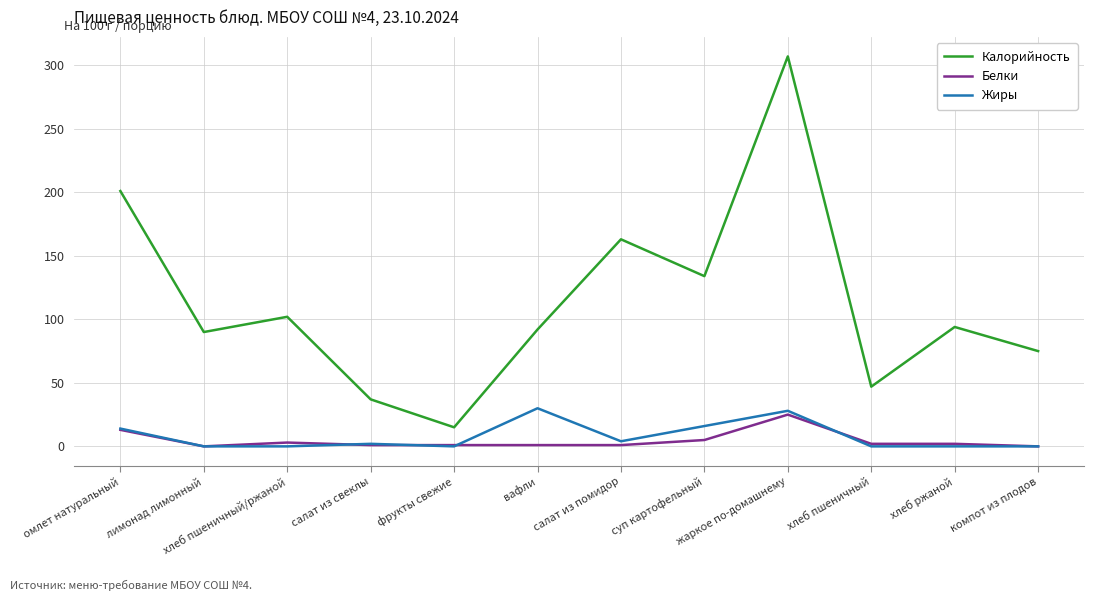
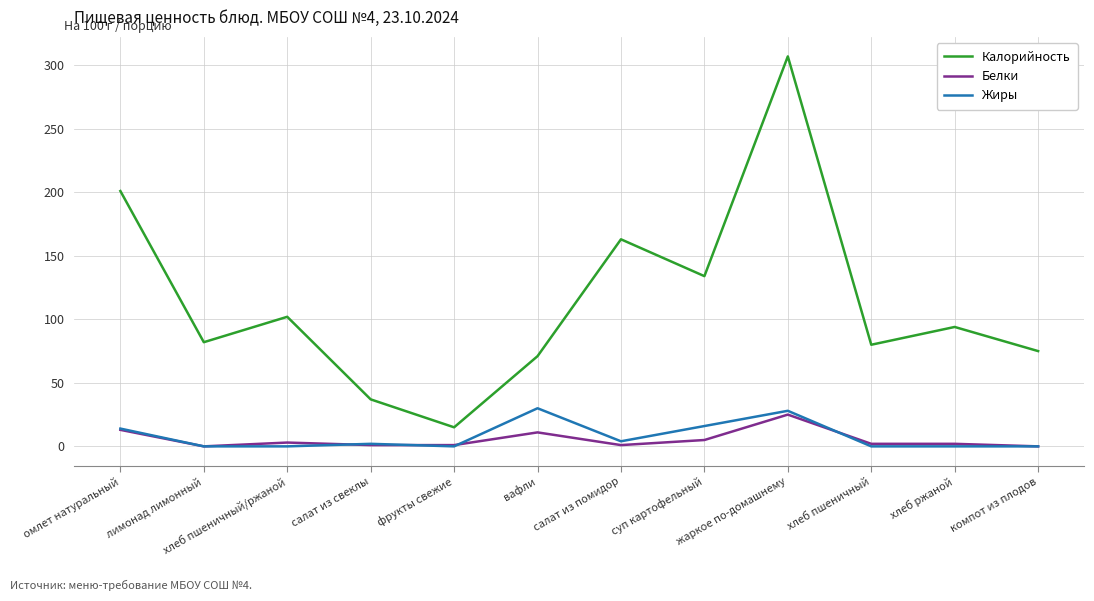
  {
    "Калорийность": {
      "омлет натуральный": 201,
-     "лимонад лимонный": 90,
+     "лимонад лимонный": 82,
      "хлеб пшеничный/ржаной": 102,
      "салат из свеклы": 37,
      "фрукты свежие": 15,
-     "вафли": 92,
+     "вафли": 71,
      "салат из помидор": 163,
      "суп картофельный": 134,
      "жаркое по-домашнему": 307,
-     "хлеб пшеничный": 47,
+     "хлеб пшеничный": 80,
      "хлеб ржаной": 94,
      "компот из плодов": 75
    },
    "Белки": {
      "хлеб пшеничный/ржаной": 3,
-     "вафли": 1,
+     "вафли": 11,
      "салат из помидор": 1,
      "суп картофельный": 5,
      "жаркое по-домашнему": 25,
      "хлеб пшеничный": 2,
      "хлеб ржаной": 2
    },
    "Жиры": {
      "хлеб пшеничный/ржаной": 0,
      "вафли": 30,
      "салат из помидор": 4,
      "суп картофельный": 16,
      "жаркое по-домашнему": 28,
      "хлеб пшеничный": 0,
      "хлеб ржаной": 0
    }
  }
